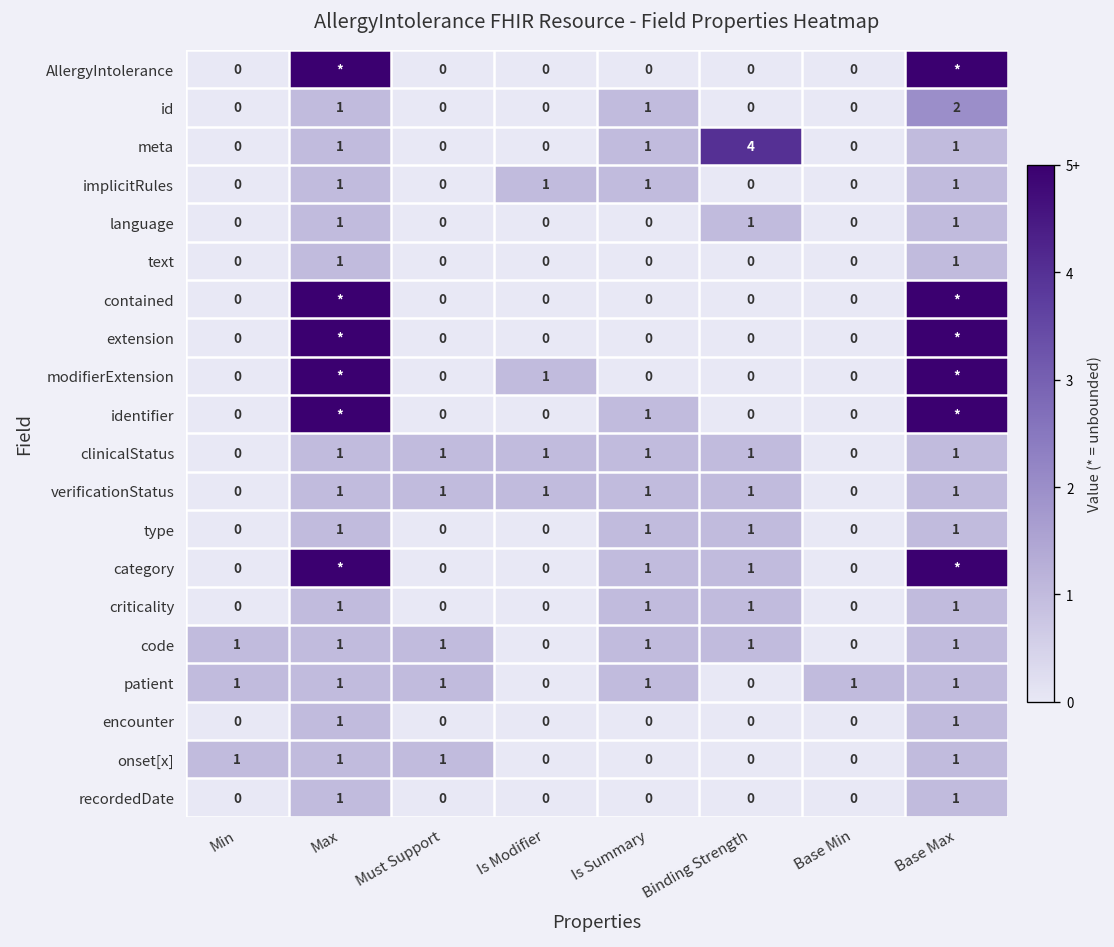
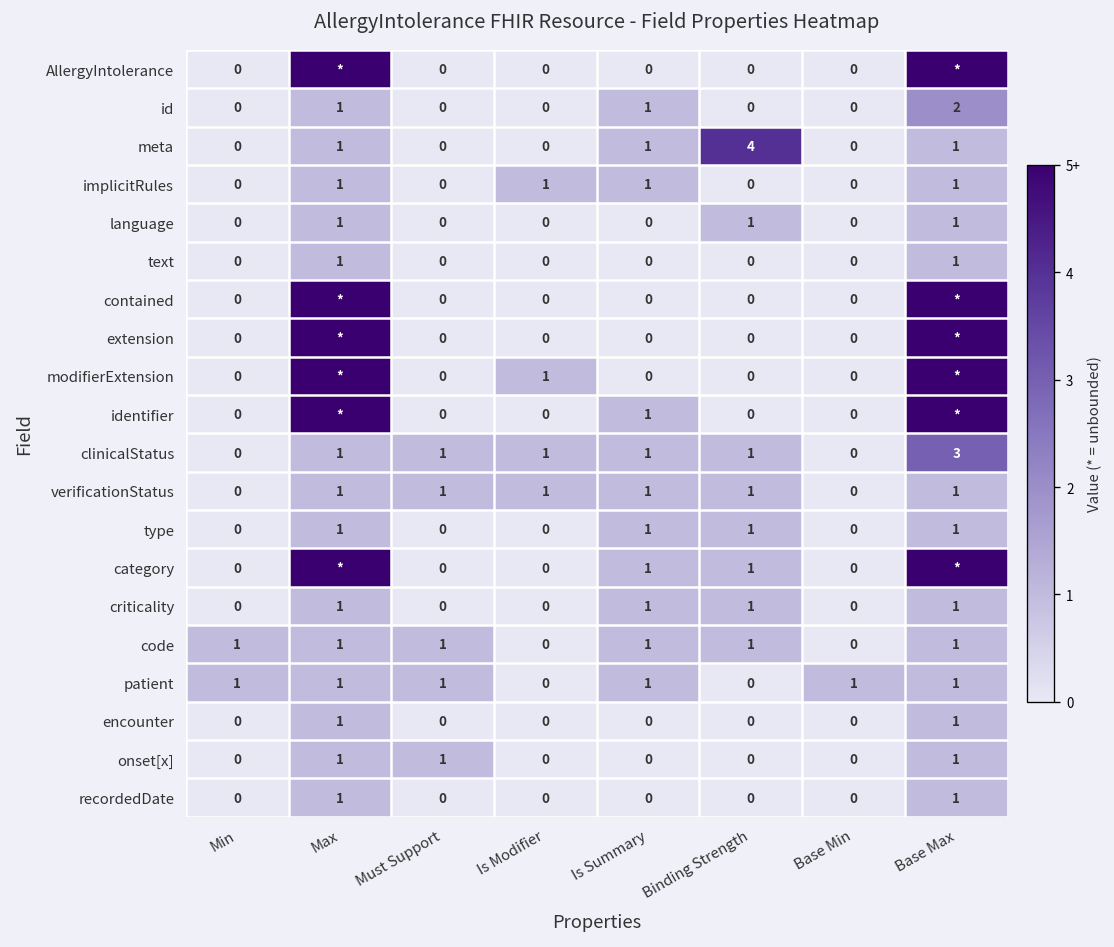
  {
    "AllergyIntolerance": {
      "Min": 0,
      "Must Support": 0,
      "Is Modifier": 0,
      "Is Summary": 0,
      "Binding Strength": 0,
      "Base Min": 0
    },
    "id": {
      "Min": 0,
      "Max": 1,
      "Must Support": 0,
      "Is Modifier": 0,
      "Is Summary": 1,
      "Binding Strength": 0,
      "Base Min": 0,
      "Base Max": 2
    },
    "meta": {
      "Min": 0,
      "Max": 1,
      "Must Support": 0,
      "Is Modifier": 0,
      "Is Summary": 1,
      "Binding Strength": 4,
      "Base Min": 0,
      "Base Max": 1
    },
    "implicitRules": {
      "Min": 0,
      "Max": 1,
      "Must Support": 0,
      "Is Modifier": 1,
      "Is Summary": 1,
      "Binding Strength": 0,
      "Base Min": 0,
      "Base Max": 1
    },
    "language": {
      "Min": 0,
      "Max": 1,
      "Must Support": 0,
      "Is Modifier": 0,
      "Is Summary": 0,
      "Binding Strength": 1,
      "Base Min": 0,
      "Base Max": 1
    },
    "text": {
      "Min": 0,
      "Max": 1,
      "Must Support": 0,
      "Is Modifier": 0,
      "Is Summary": 0,
      "Binding Strength": 0,
      "Base Min": 0,
      "Base Max": 1
    },
    "contained": {
      "Min": 0,
      "Must Support": 0,
      "Is Modifier": 0,
      "Is Summary": 0,
      "Binding Strength": 0,
      "Base Min": 0
    },
    "extension": {
      "Min": 0,
      "Must Support": 0,
      "Is Modifier": 0,
      "Is Summary": 0,
      "Binding Strength": 0,
      "Base Min": 0
    },
    "modifierExtension": {
      "Min": 0,
      "Must Support": 0,
      "Is Modifier": 1,
      "Is Summary": 0,
      "Binding Strength": 0,
      "Base Min": 0
    },
    "identifier": {
      "Min": 0,
      "Must Support": 0,
      "Is Modifier": 0,
      "Is Summary": 1,
      "Binding Strength": 0,
      "Base Min": 0
    },
    "clinicalStatus": {
      "Min": 0,
      "Max": 1,
      "Must Support": 1,
      "Is Modifier": 1,
      "Is Summary": 1,
      "Binding Strength": 1,
      "Base Min": 0,
-     "Base Max": 1
+     "Base Max": 3
    },
    "verificationStatus": {
      "Min": 0,
      "Max": 1,
      "Must Support": 1,
      "Is Modifier": 1,
      "Is Summary": 1,
      "Binding Strength": 1,
      "Base Min": 0,
      "Base Max": 1
    },
    "type": {
      "Min": 0,
      "Max": 1,
      "Must Support": 0,
      "Is Modifier": 0,
      "Is Summary": 1,
      "Binding Strength": 1,
      "Base Min": 0,
      "Base Max": 1
    },
    "category": {
      "Min": 0,
      "Must Support": 0,
      "Is Modifier": 0,
      "Is Summary": 1,
      "Binding Strength": 1,
      "Base Min": 0
    },
    "criticality": {
      "Min": 0,
      "Max": 1,
      "Must Support": 0,
      "Is Modifier": 0,
      "Is Summary": 1,
      "Binding Strength": 1,
      "Base Min": 0,
      "Base Max": 1
    },
    "code": {
      "Min": 1,
      "Max": 1,
      "Must Support": 1,
      "Is Modifier": 0,
      "Is Summary": 1,
      "Binding Strength": 1,
      "Base Min": 0,
      "Base Max": 1
    },
    "patient": {
      "Min": 1,
      "Max": 1,
      "Must Support": 1,
      "Is Modifier": 0,
      "Is Summary": 1,
      "Binding Strength": 0,
      "Base Min": 1,
      "Base Max": 1
    },
    "encounter": {
      "Min": 0,
      "Max": 1,
      "Must Support": 0,
      "Is Modifier": 0,
      "Is Summary": 0,
      "Binding Strength": 0,
      "Base Min": 0,
      "Base Max": 1
    },
    "onset[x]": {
-     "Min": 1,
+     "Min": 0,
      "Max": 1,
      "Must Support": 1,
      "Is Modifier": 0,
      "Is Summary": 0,
      "Binding Strength": 0,
      "Base Min": 0,
      "Base Max": 1
    },
    "recordedDate": {
      "Min": 0,
      "Max": 1,
      "Must Support": 0,
      "Is Modifier": 0,
      "Is Summary": 0,
      "Binding Strength": 0,
      "Base Min": 0,
      "Base Max": 1
    }
  }
